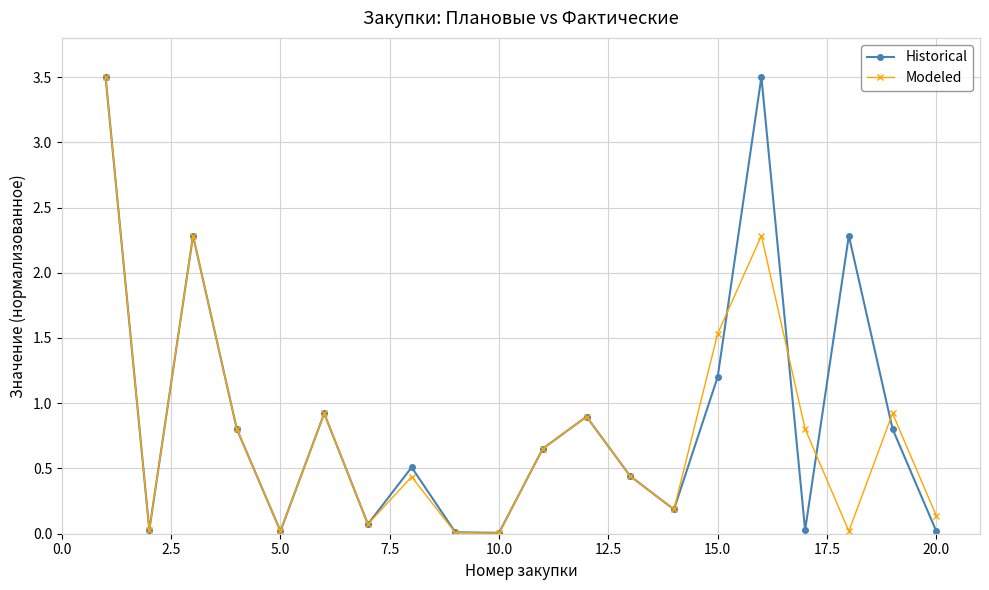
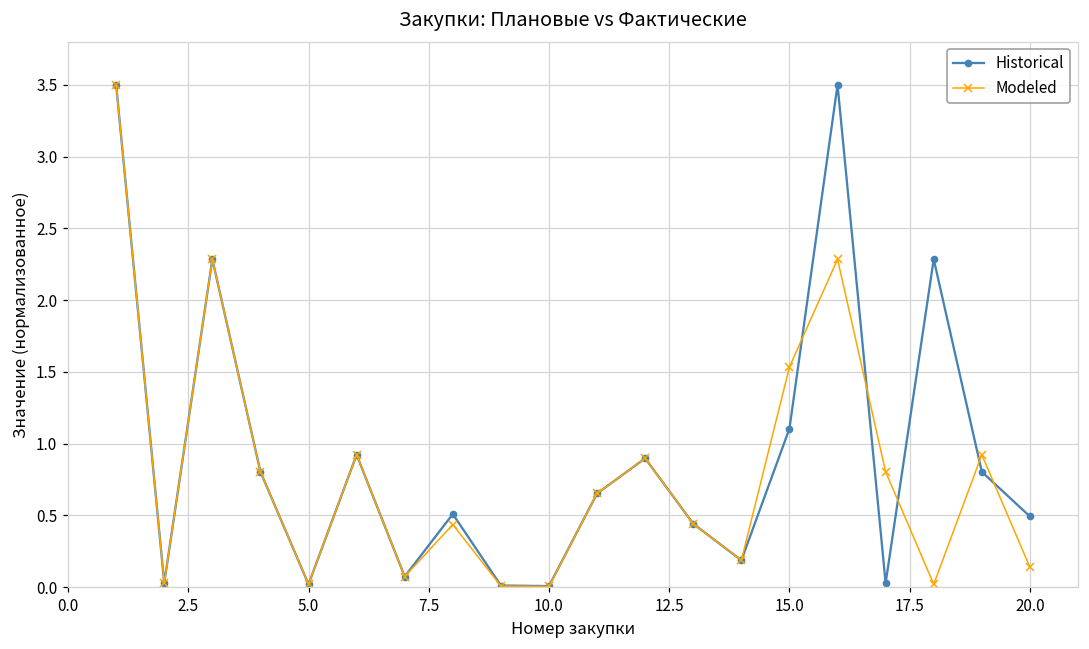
  {
    "Historical": {
-     "15.0": 1.20,
-     "20.0": 0.02
+     "15.0": 1.10,
+     "20.0": 0.49
    },
    "Modeled": {
      "15.0": 1.53,
      "20.0": 0.14
    }
  }
